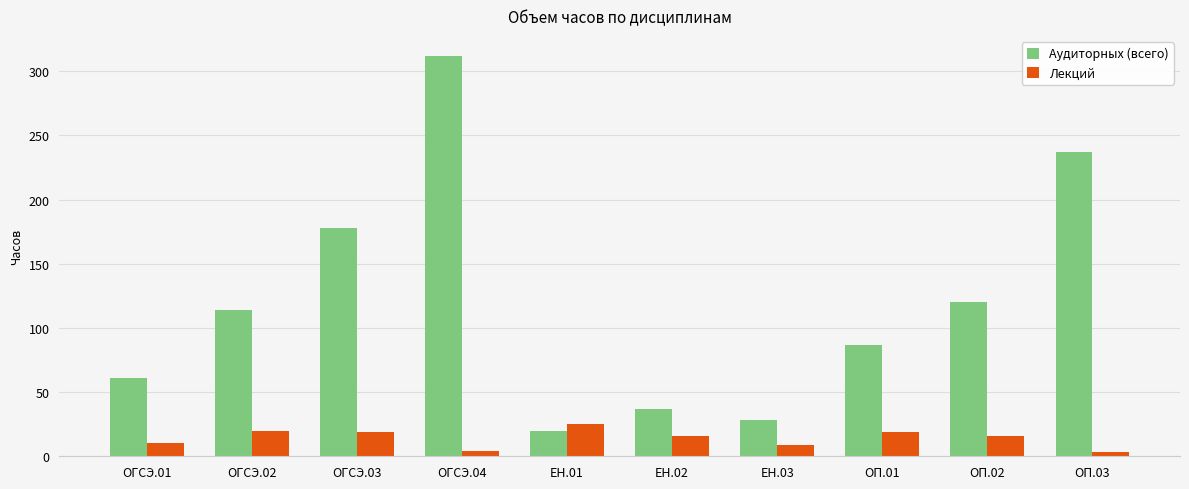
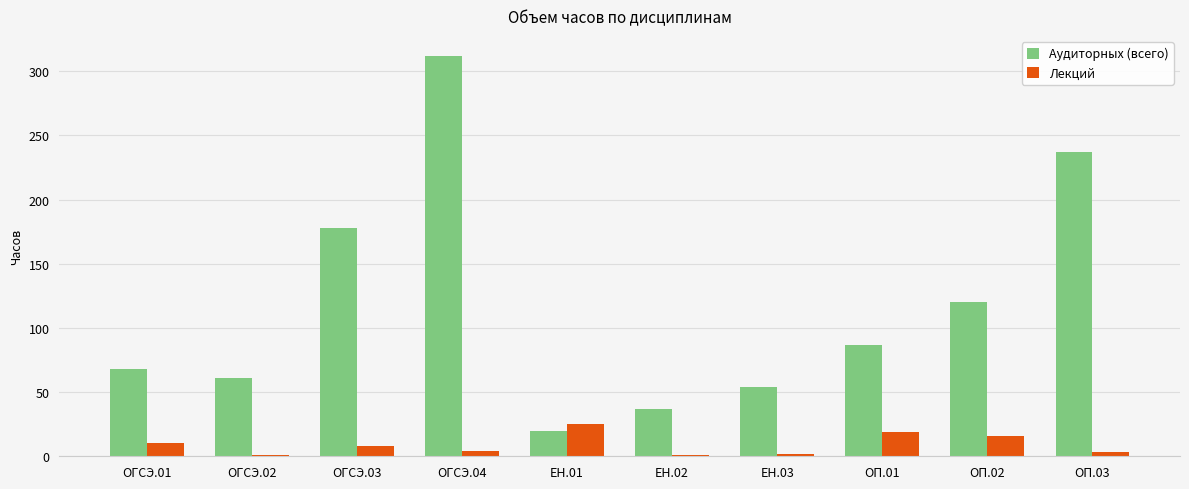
  {
    "Аудиторных (всего)": {
-     "ОГСЭ.01": 61,
-     "ОГСЭ.02": 114,
+     "ОГСЭ.01": 68,
+     "ОГСЭ.02": 61,
      "ОГСЭ.03": 178,
      "ОГСЭ.04": 312,
      "ЕН.01": 20,
      "ЕН.02": 37,
-     "ЕН.03": 28,
+     "ЕН.03": 54,
      "ОП.01": 87,
      "ОП.02": 120,
      "ОП.03": 237
    },
    "Лекций": {
      "ОГСЭ.01": 10,
-     "ОГСЭ.02": 20,
-     "ОГСЭ.03": 19,
+     "ОГСЭ.02": 1,
+     "ОГСЭ.03": 8,
      "ОГСЭ.04": 4,
      "ЕН.01": 25,
-     "ЕН.02": 16,
-     "ЕН.03": 9,
+     "ЕН.02": 1,
+     "ЕН.03": 2,
      "ОП.01": 19,
      "ОП.02": 16,
      "ОП.03": 3
    }
  }
